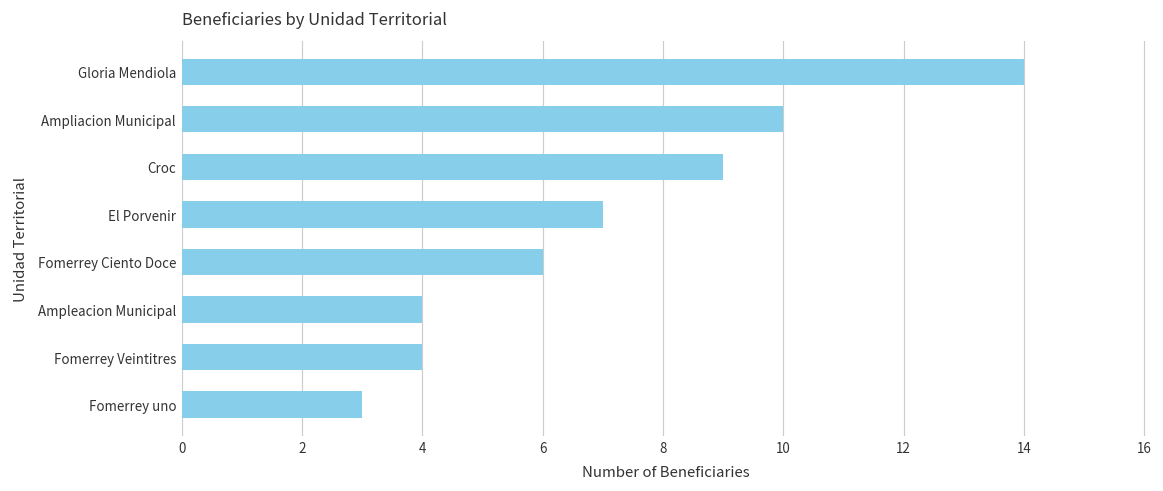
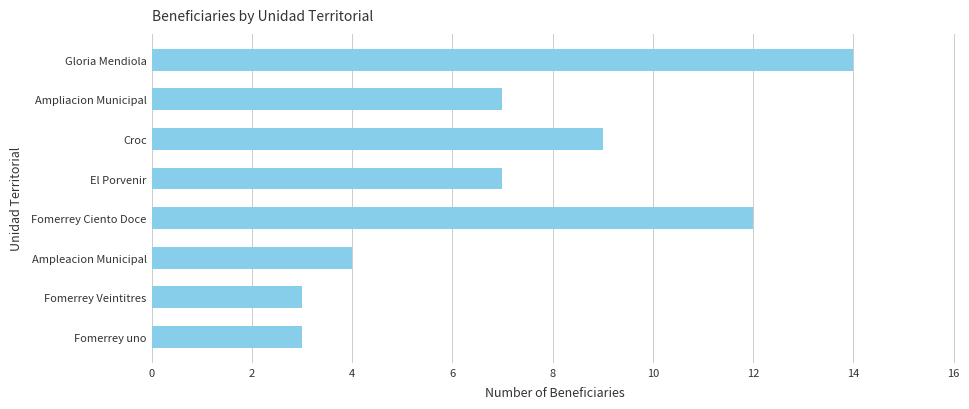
  {
    "Gloria Mendiola": 14,
-   "Ampliacion Municipal": 10,
+   "Ampliacion Municipal": 7,
    "Croc": 9,
    "El Porvenir": 7,
-   "Fomerrey Ciento Doce": 6,
+   "Fomerrey Ciento Doce": 12,
    "Ampleacion Municipal": 4,
-   "Fomerrey Veintitres": 4,
+   "Fomerrey Veintitres": 3,
    "Fomerrey uno": 3
  }
